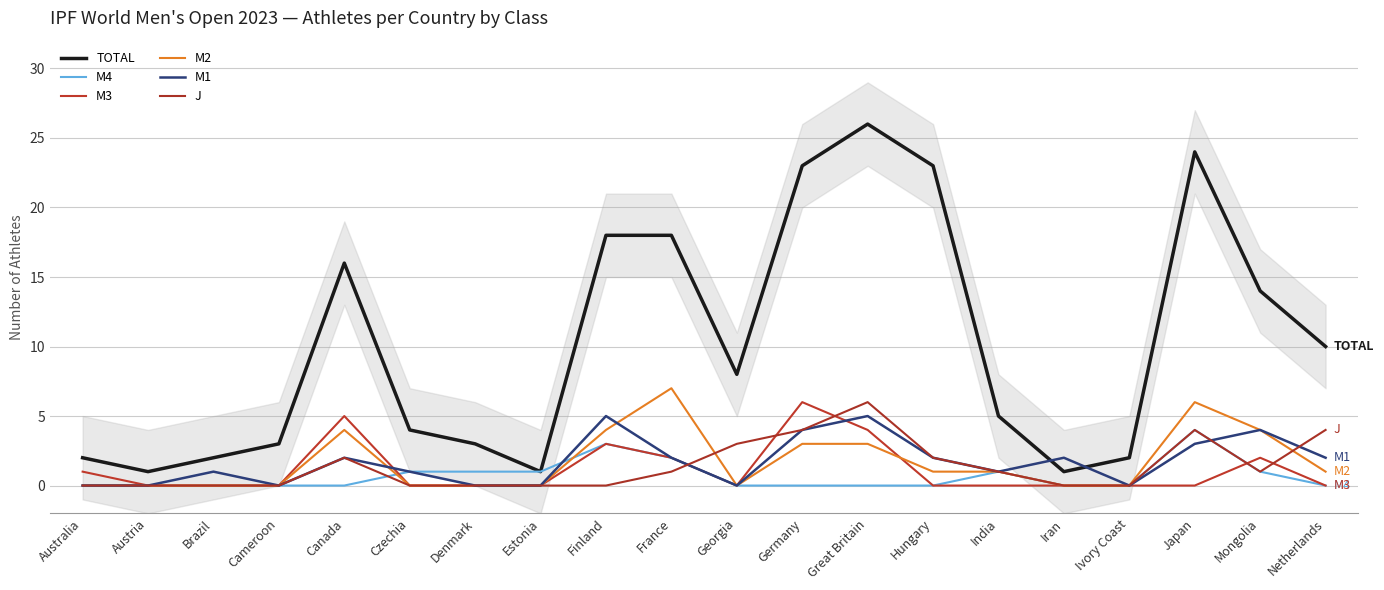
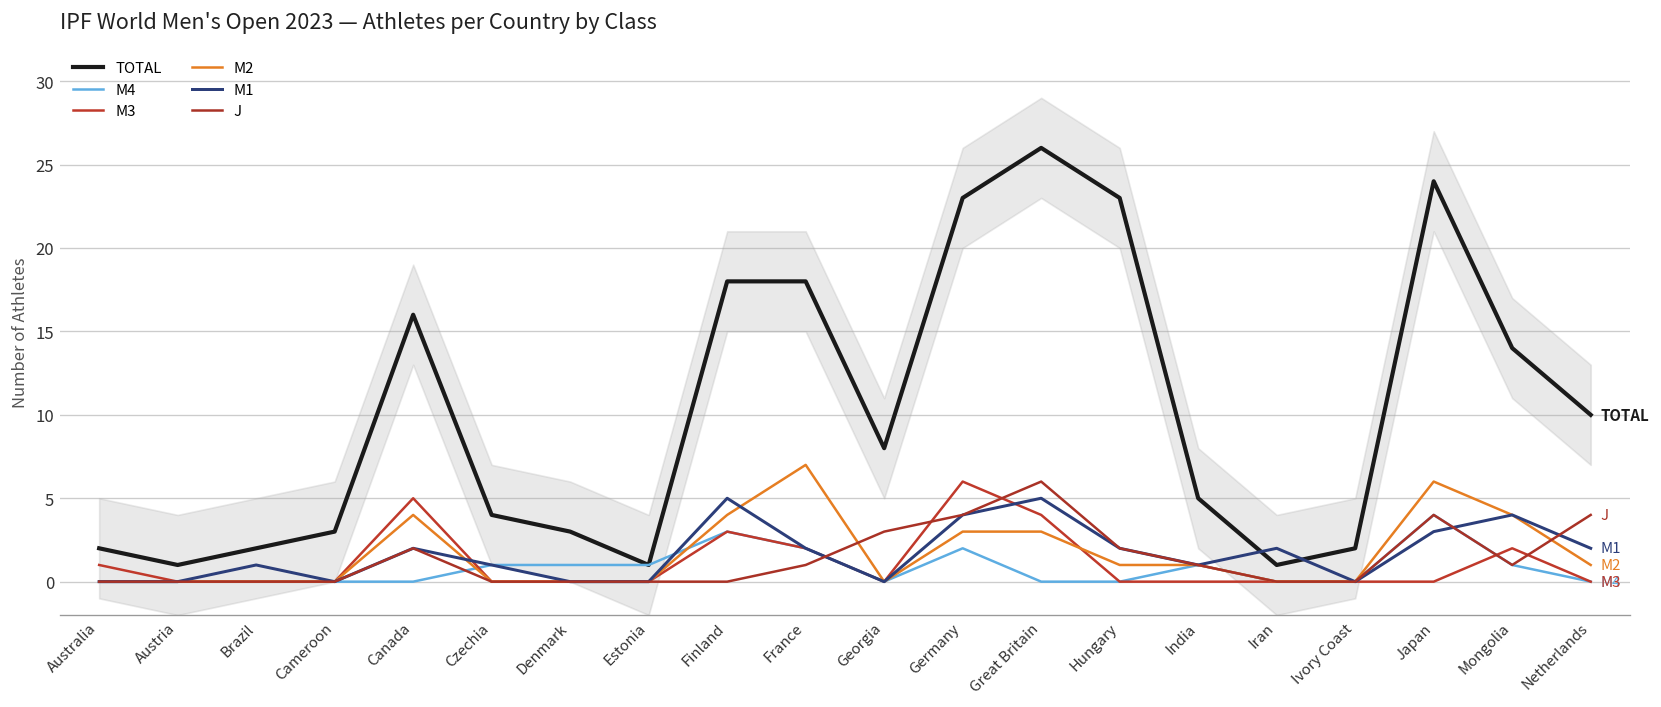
  {
    "TOTAL": {
      "Australia": 2,
      "Austria": 1,
      "Brazil": 2,
      "Cameroon": 3,
      "Canada": 16,
      "Czechia": 4,
      "Denmark": 3,
      "Finland": 18,
      "France": 18,
      "Georgia": 8,
      "Germany": 23,
      "Great Britain": 26,
      "Hungary": 23,
      "India": 5,
      "Iran": 1,
      "Ivory Coast": 2,
      "Japan": 24,
      "Mongolia": 14,
      "Netherlands": 10
    },
    "M4": {
      "Canada": 0,
      "Denmark": 1,
-     "Germany": 0,
+     "Germany": 2,
      "Great Britain": 0
    },
    "M2": {
      "Canada": 4,
      "Finland": 4,
      "France": 7,
      "Germany": 3,
      "Great Britain": 3,
      "Hungary": 1,
      "Japan": 6,
      "Netherlands": 1
    },
    "M1": {
      "Brazil": 1,
      "Finland": 5,
      "Great Britain": 5,
      "Iran": 2,
      "Japan": 3,
      "Netherlands": 2
    }
  }
